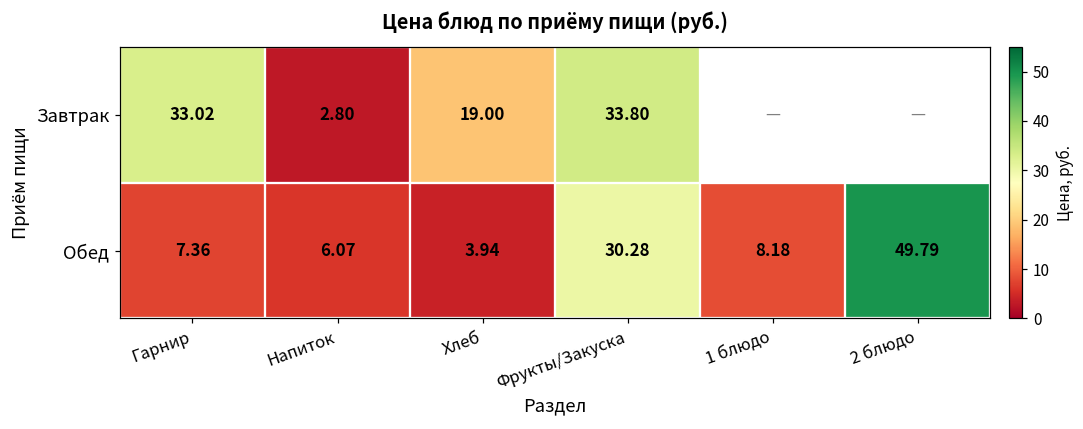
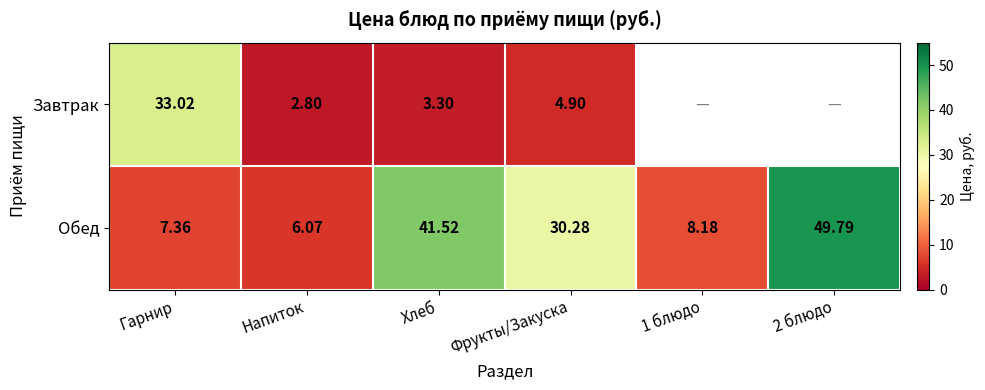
  {
    "Завтрак": {
      "Гарнир": 33.02,
      "Напиток": 2.80,
-     "Хлеб": 19.00,
-     "Фрукты/Закуска": 33.80
+     "Хлеб": 3.30,
+     "Фрукты/Закуска": 4.90
    },
    "Обед": {
      "Гарнир": 7.36,
      "Напиток": 6.07,
-     "Хлеб": 3.94,
+     "Хлеб": 41.52,
      "Фрукты/Закуска": 30.28,
      "1 блюдо": 8.18,
      "2 блюдо": 49.79
    }
  }
